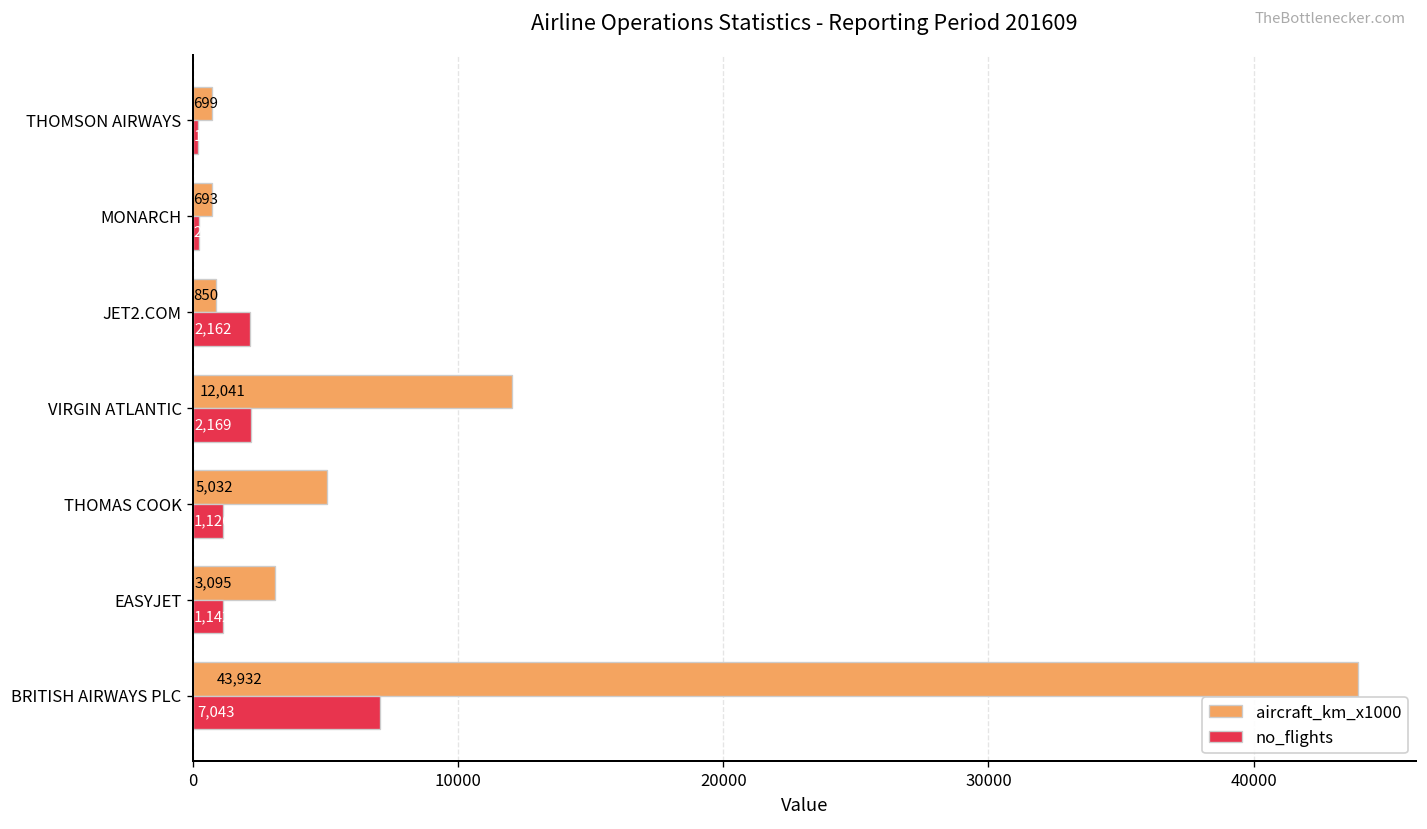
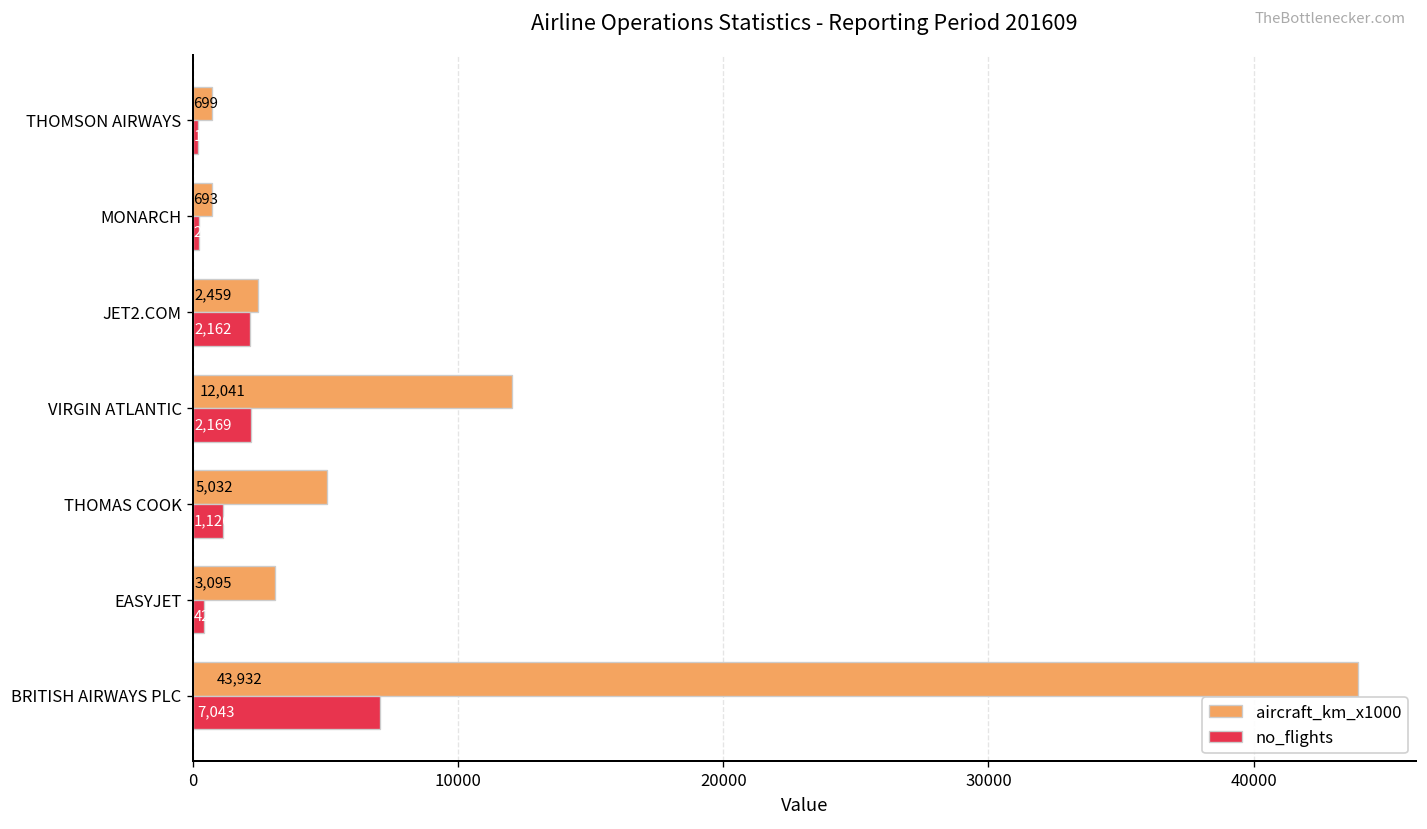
  {
    "aircraft_km_x1000": {
      "THOMSON AIRWAYS": "699",
      "MONARCH": "693",
-     "JET2.COM": "850",
+     "JET2.COM": "2,459",
      "VIRGIN ATLANTIC": "12,041",
      "THOMAS COOK": "5,032",
      "EASYJET": "3,095",
      "BRITISH AIRWAYS PLC": "43,932"
    },
    "no_flights": {
      "THOMSON AIRWAYS": "200",
      "MONARCH": "200",
-     "EASYJET": "1100"
+     "EASYJET": "400"
    }
  }
